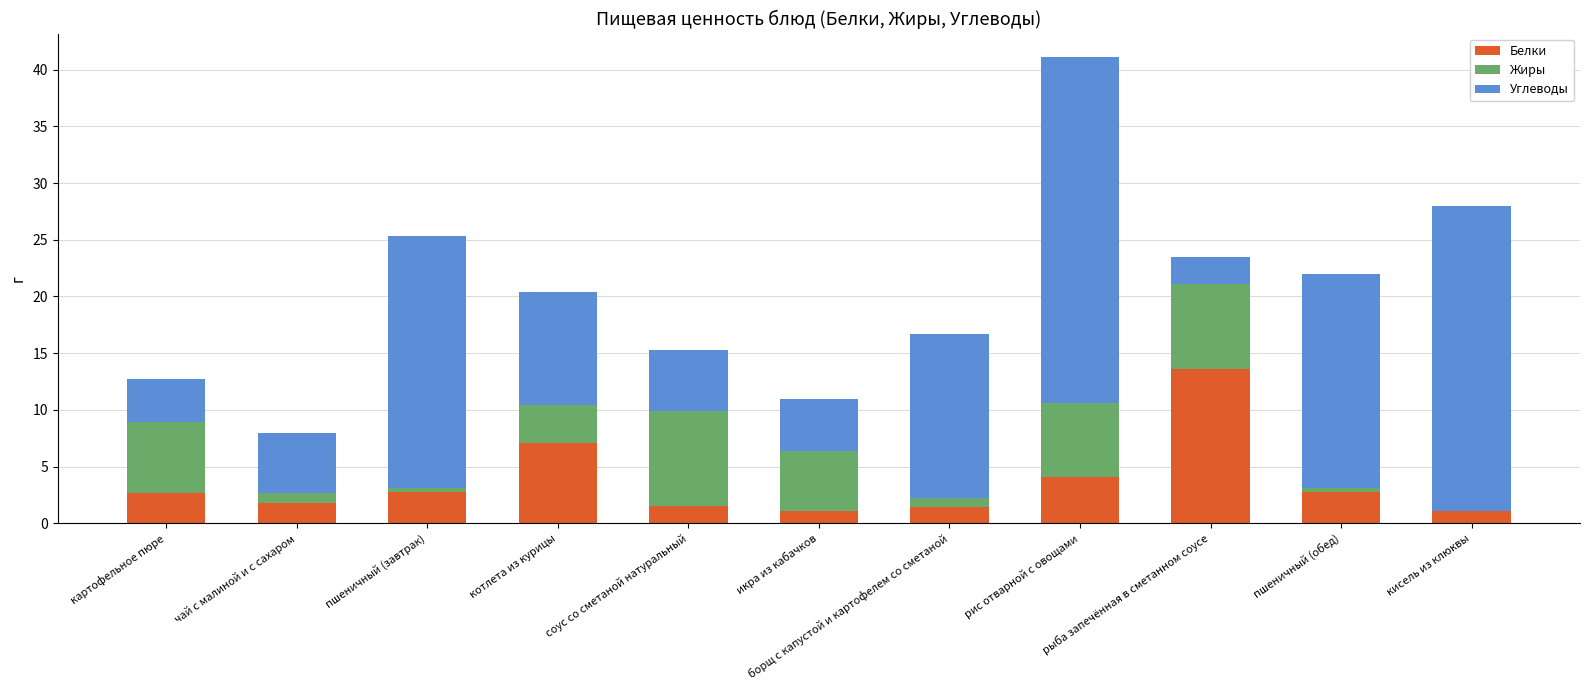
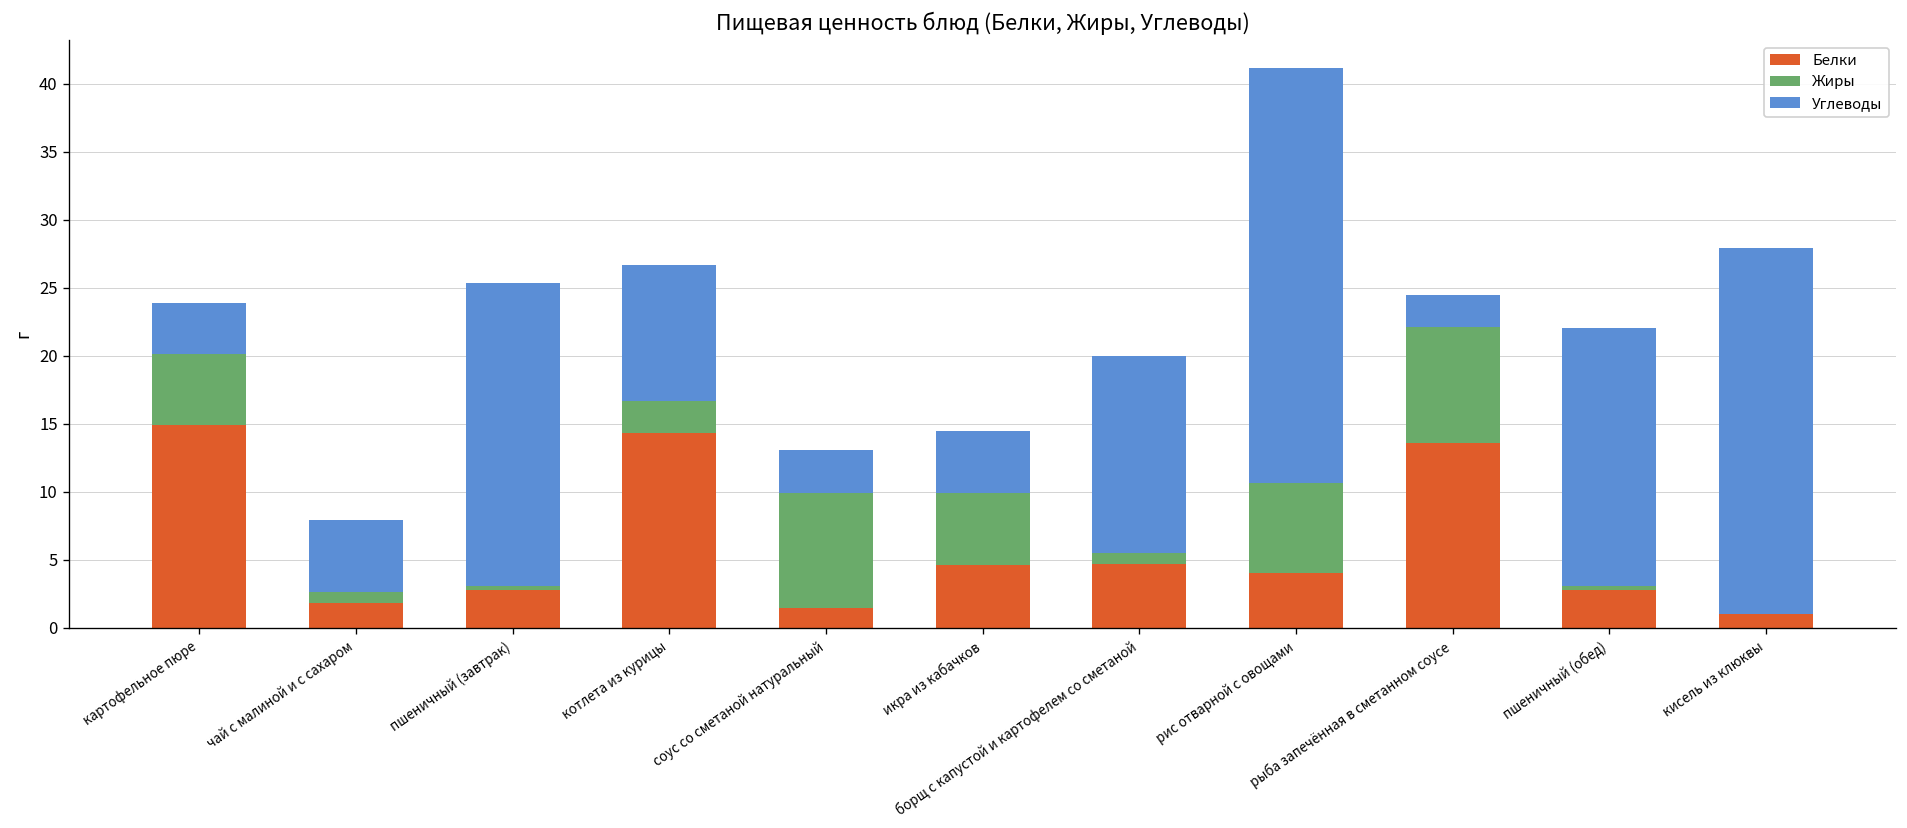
  {
    "Белки": {
-     "картофельное пюре": 2.7,
+     "картофельное пюре": 14.9,
      "чай с малиной и с сахаром": 1.8,
      "пшеничный (завтрак)": 2.8,
-     "котлета из курицы": 7.1,
+     "котлета из курицы": 14.3,
      "соус со сметаной натуральный": 1.5,
-     "икра из кабачков": 1.1,
-     "борщ с капустой и картофелем со сметаной": 1.4,
+     "икра из кабачков": 4.6,
+     "борщ с капустой и картофелем со сметаной": 4.7,
      "рис отварной с овощами": 4.1,
      "рыба запечённая в сметанном соусе": 13.6,
      "пшеничный (обед)": 2.8,
      "кисель из клюквы": 1.0
    },
    "Жиры": {
-     "картофельное пюре": 6.2,
+     "картофельное пюре": 5.2,
      "чай с малиной и с сахаром": 0.9,
      "пшеничный (завтрак)": 0.3,
-     "котлета из курицы": 3.3,
+     "котлета из курицы": 2.4,
      "соус со сметаной натуральный": 8.4,
      "икра из кабачков": 5.3,
      "борщ с капустой и картофелем со сметаной": 0.8,
      "рис отварной с овощами": 6.6,
-     "рыба запечённая в сметанном соусе": 7.5,
+     "рыба запечённая в сметанном соусе": 8.5,
      "пшеничный (обед)": 0.3,
      "кисель из клюквы": 0.0
    },
    "Углеводы": {
      "картофельное пюре": 3.8,
      "чай с малиной и с сахаром": 5.3,
      "пшеничный (завтрак)": 22.2,
      "котлета из курицы": 10.0,
-     "соус со сметаной натуральный": 5.4,
+     "соус со сметаной натуральный": 3.2,
      "икра из кабачков": 4.6,
      "борщ с капустой и картофелем со сметаной": 14.5,
      "рис отварной с овощами": 30.5,
      "рыба запечённая в сметанном соусе": 2.4,
      "пшеничный (обед)": 18.9,
      "кисель из клюквы": 26.9
    }
  }
